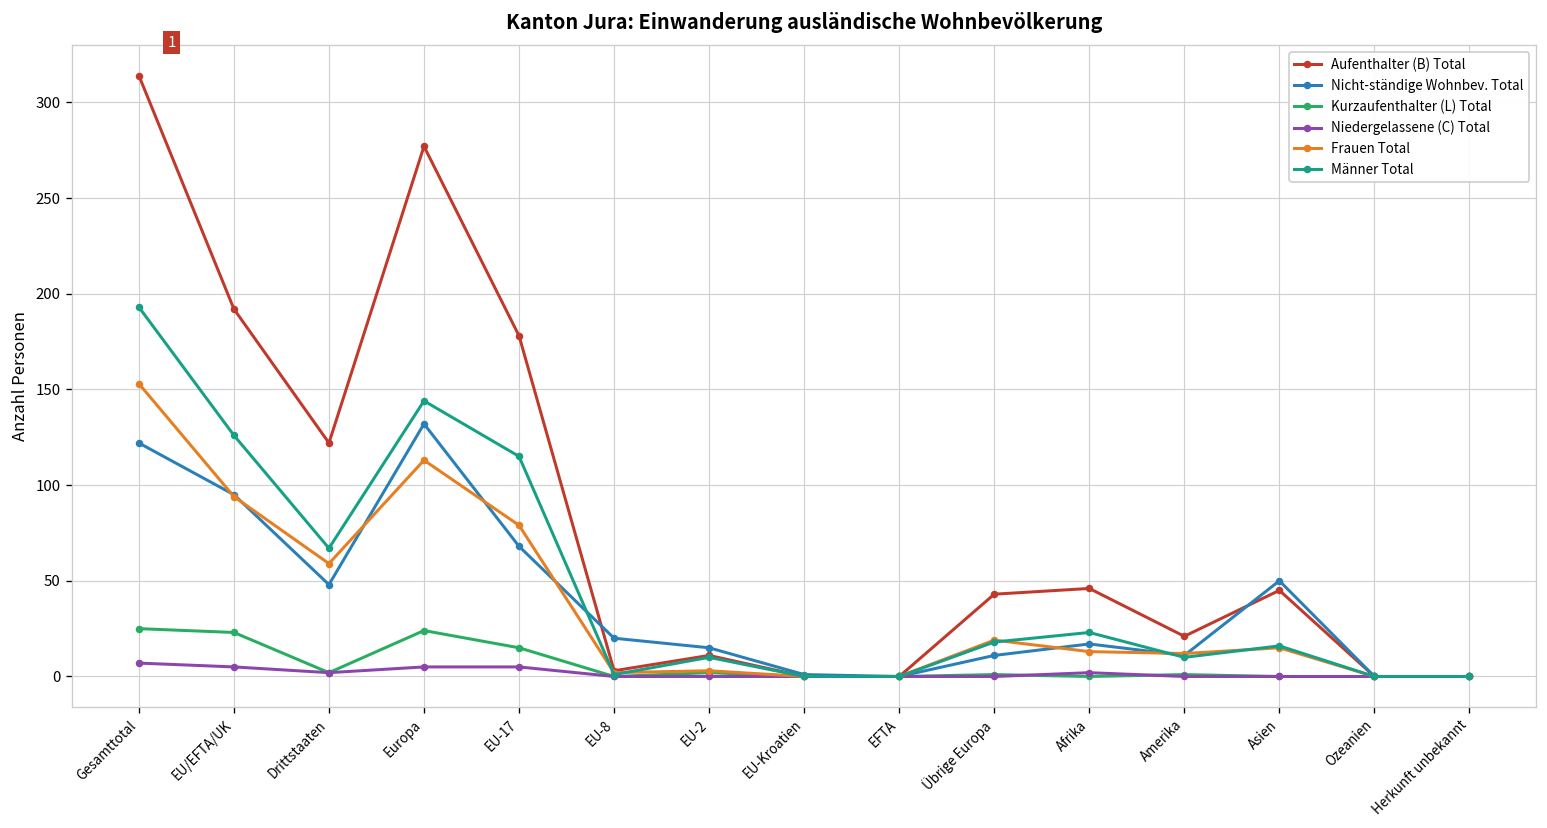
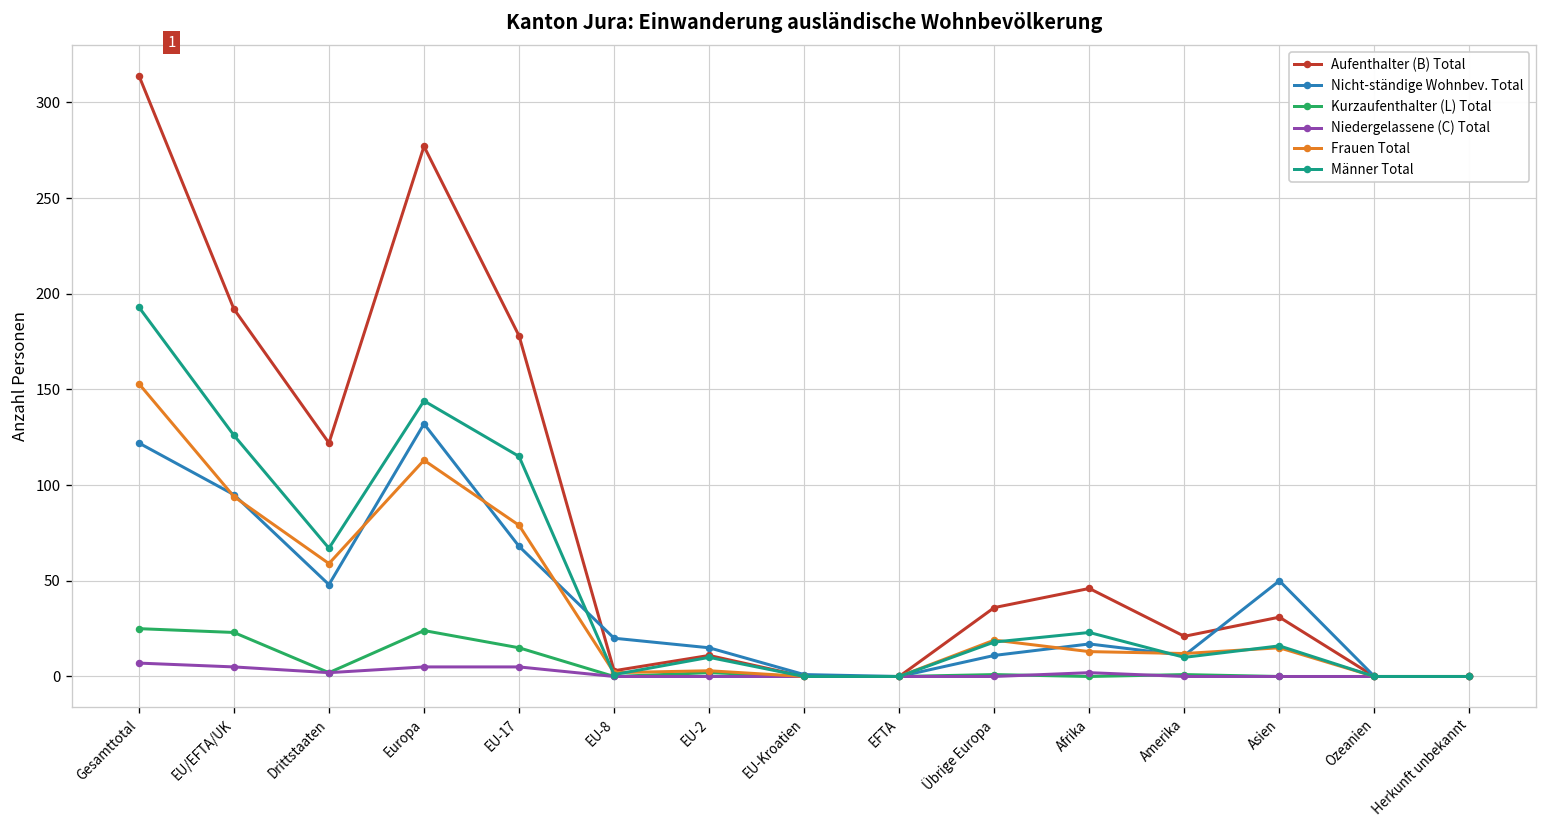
  {
    "Aufenthalter (B) Total": {
      "Gesamttotal": 314,
      "EU/EFTA/UK": 192,
      "Drittstaaten": 122,
      "Europa": 277,
      "EU-17": 178,
-     "Übrige Europa": 43,
+     "Übrige Europa": 36,
      "Afrika": 46,
      "Amerika": 21,
-     "Asien": 45
+     "Asien": 31
    },
    "Nicht-ständige Wohnbev. Total": {
      "Gesamttotal": 122,
      "Drittstaaten": 48,
      "Europa": 132,
      "EU-17": 68,
      "EU-8": 20,
      "EU-2": 15,
      "Übrige Europa": 11,
      "Afrika": 17,
      "Asien": 50
    },
    "Niedergelassene (C) Total": {
      "Gesamttotal": 7,
      "EU/EFTA/UK": 5,
      "Europa": 5,
      "EU-17": 5,
      "EU-2": 0,
      "Afrika": 2
    },
    "Frauen Total": {
      "Gesamttotal": 153,
      "Drittstaaten": 59,
      "Europa": 113,
      "EU-17": 79,
      "Afrika": 13
    }
  }
